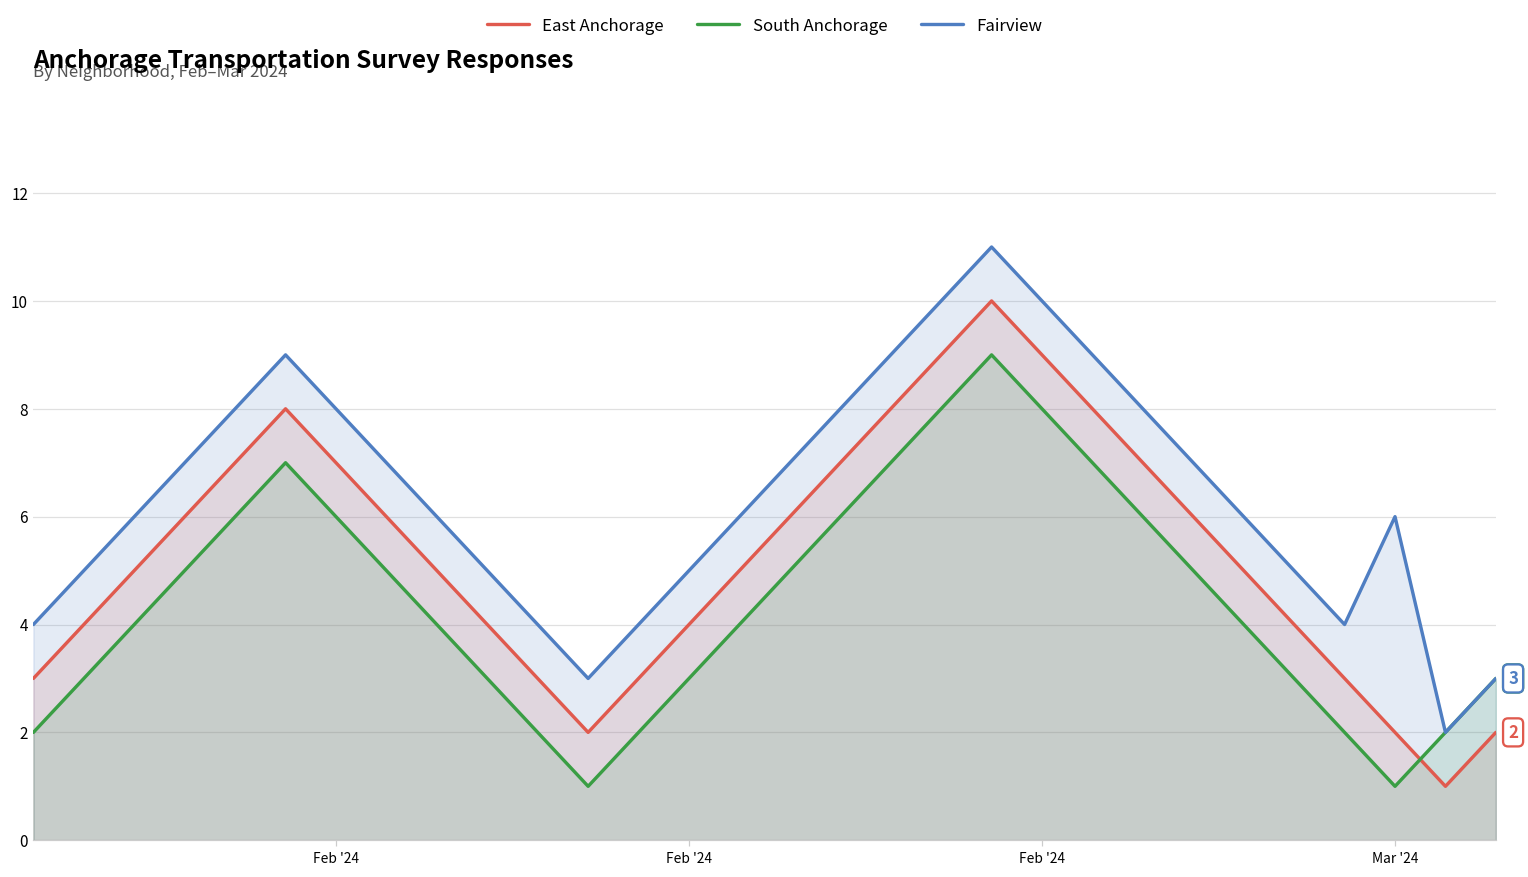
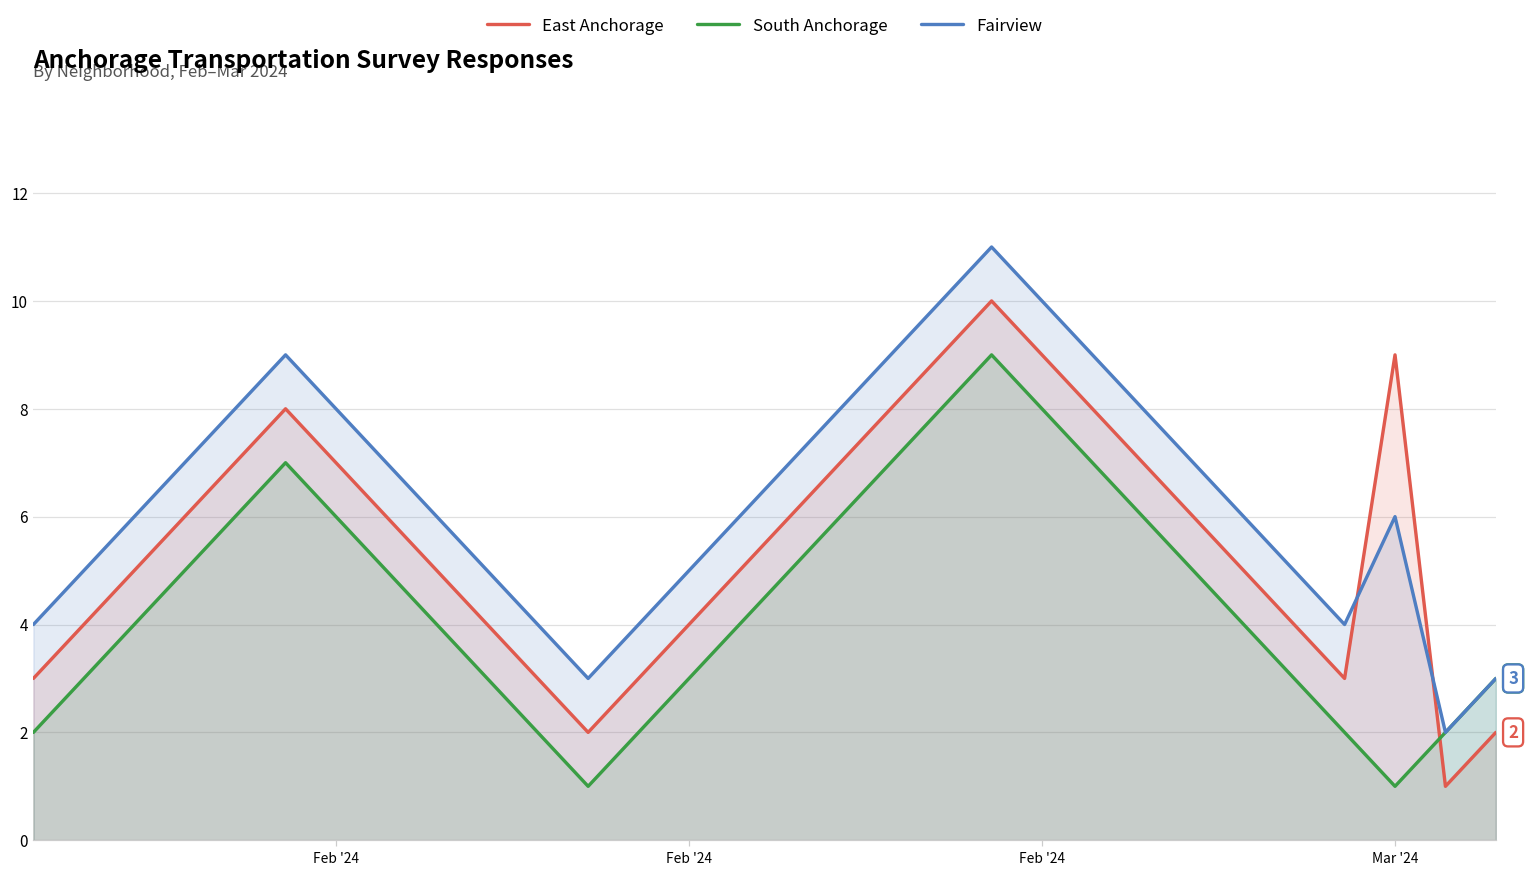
  {
    "East Anchorage": {
-     "Mar '24": 2
+     "Mar '24": 9
    },
    "South Anchorage": {
      "Mar '24": 1
    },
    "Fairview": {
      "Mar '24": 6
    }
  }
